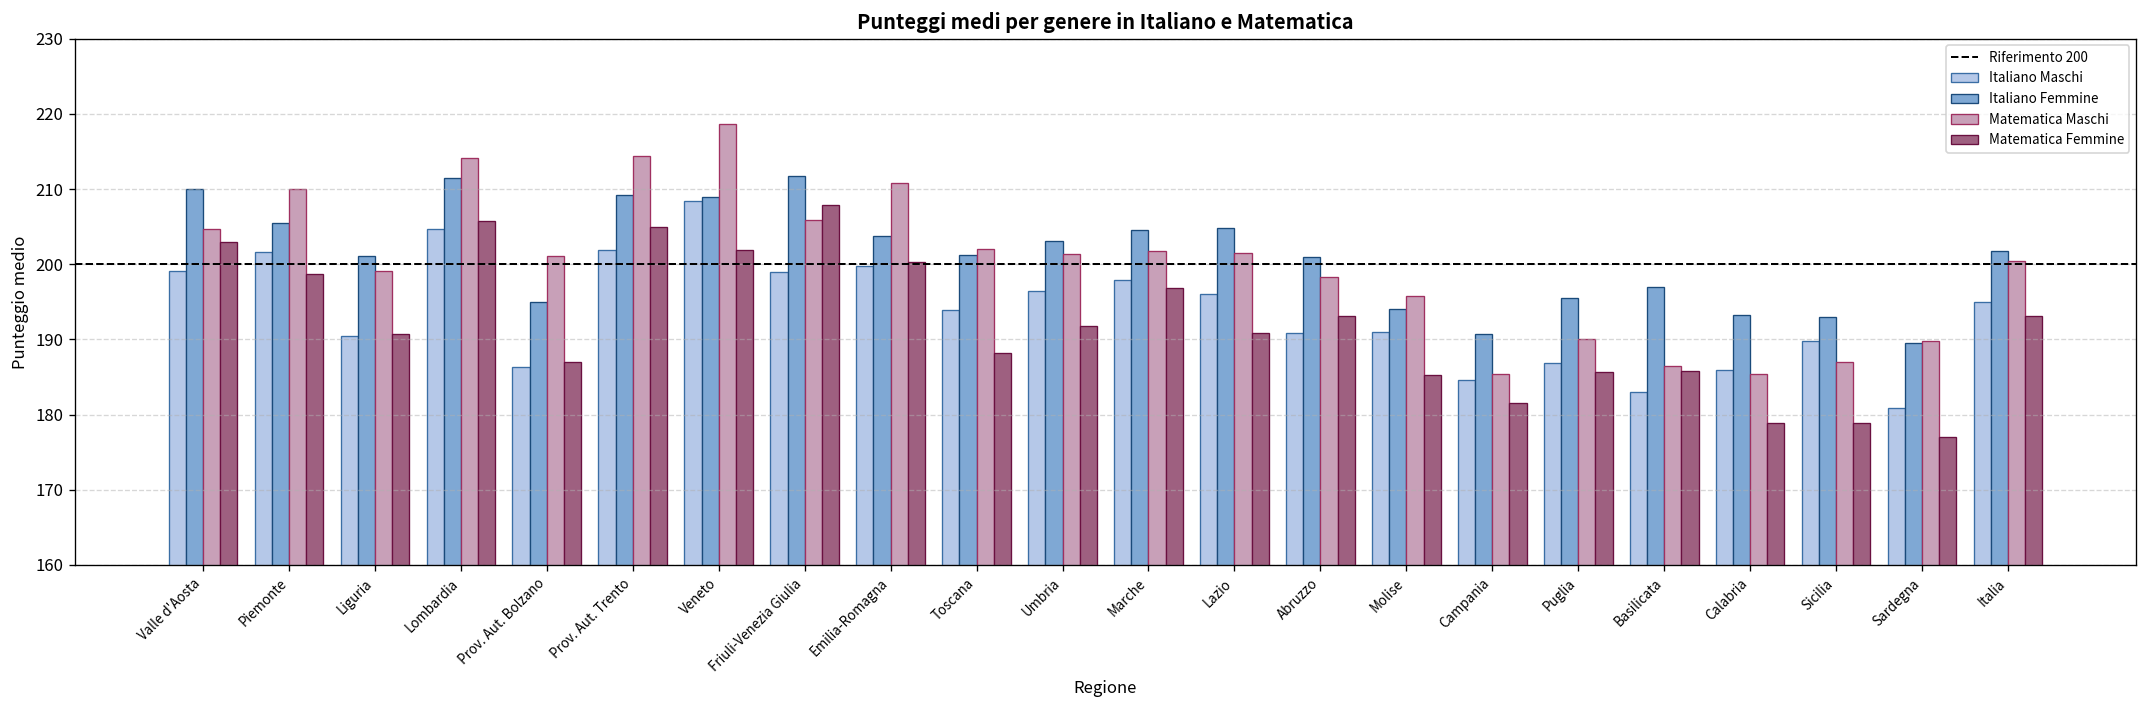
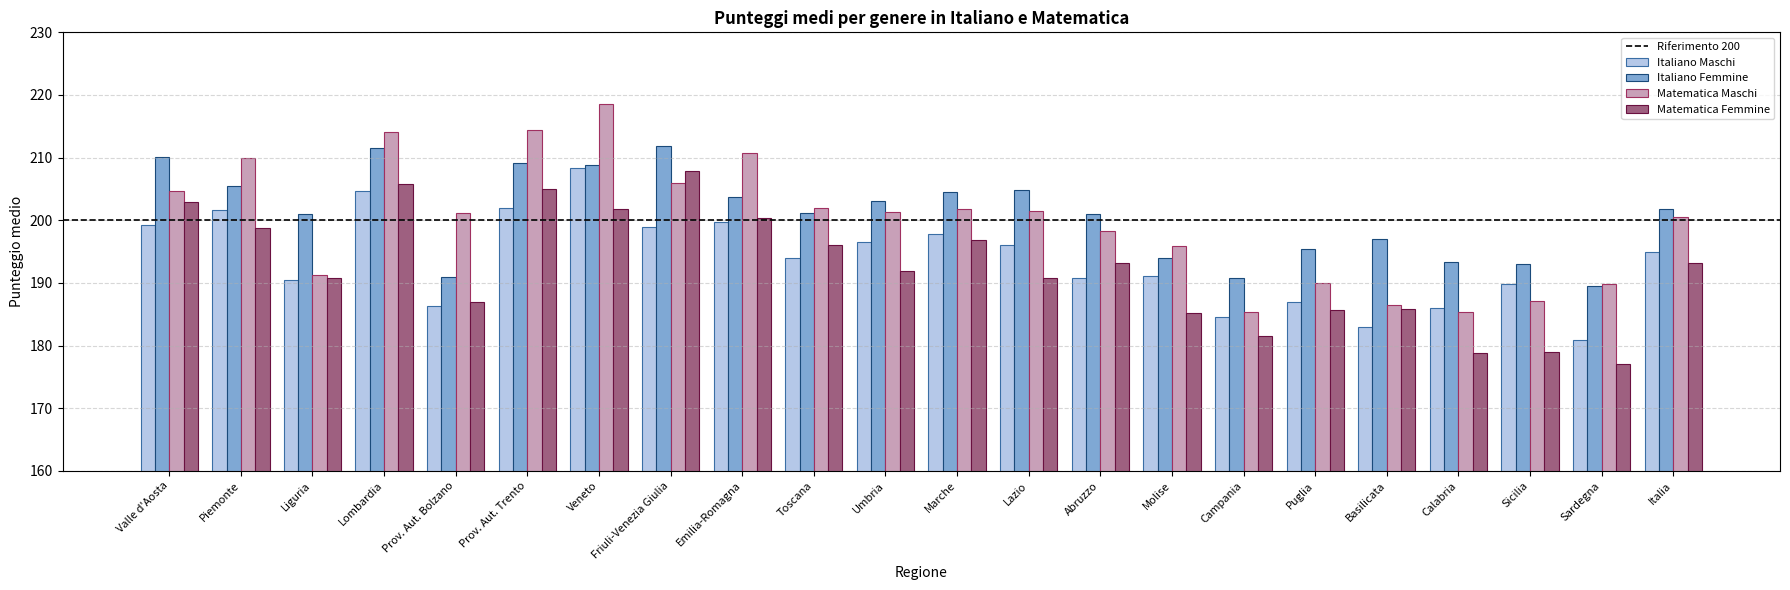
  {
    "Italiano Maschi": {
      "Valle d'Aosta": 199,
      "Piemonte": 202,
      "Liguria": 190,
      "Lombardia": 205,
      "Prov. Aut. Bolzano": 186,
      "Prov. Aut. Trento": 202,
      "Veneto": 208,
      "Friuli-Venezia Giulia": 199,
      "Emilia-Romagna": 200,
      "Toscana": 194,
      "Umbria": 197,
      "Marche": 198,
      "Lazio": 196,
      "Abruzzo": 191,
      "Molise": 191,
      "Campania": 185,
      "Puglia": 187,
      "Basilicata": 183,
      "Calabria": 186,
      "Sicilia": 190,
      "Sardegna": 181,
      "Italia": 195
    },
    "Italiano Femmine": {
      "Valle d'Aosta": 210,
      "Piemonte": 205,
      "Liguria": 201,
      "Lombardia": 212,
-     "Prov. Aut. Bolzano": 195,
+     "Prov. Aut. Bolzano": 191,
      "Prov. Aut. Trento": 209,
      "Veneto": 209,
      "Friuli-Venezia Giulia": 212,
      "Emilia-Romagna": 204,
      "Toscana": 201,
      "Umbria": 203,
      "Marche": 205,
      "Lazio": 205,
      "Abruzzo": 201,
      "Molise": 194,
      "Campania": 191,
      "Puglia": 195,
      "Basilicata": 197,
      "Calabria": 193,
      "Sicilia": 193,
      "Sardegna": 190,
      "Italia": 202
    },
    "Matematica Maschi": {
      "Valle d'Aosta": 205,
      "Piemonte": 210,
-     "Liguria": 199,
+     "Liguria": 191,
      "Lombardia": 214,
      "Prov. Aut. Bolzano": 201,
      "Prov. Aut. Trento": 214,
      "Veneto": 219,
      "Friuli-Venezia Giulia": 206,
      "Emilia-Romagna": 211,
      "Toscana": 202,
      "Umbria": 201,
      "Marche": 202,
      "Lazio": 201,
      "Abruzzo": 198,
      "Molise": 196,
      "Campania": 185,
      "Puglia": 190,
      "Basilicata": 186,
      "Calabria": 185,
      "Sicilia": 187,
      "Sardegna": 190,
      "Italia": 200
    },
    "Matematica Femmine": {
      "Valle d'Aosta": 203,
      "Piemonte": 199,
      "Liguria": 191,
      "Lombardia": 206,
      "Prov. Aut. Bolzano": 187,
      "Prov. Aut. Trento": 205,
      "Veneto": 202,
      "Friuli-Venezia Giulia": 208,
      "Emilia-Romagna": 200,
-     "Toscana": 188,
+     "Toscana": 196,
      "Umbria": 192,
      "Marche": 197,
      "Lazio": 191,
      "Abruzzo": 193,
      "Molise": 185,
      "Campania": 182,
      "Puglia": 186,
      "Basilicata": 186,
      "Calabria": 179,
      "Sicilia": 179,
      "Sardegna": 177,
      "Italia": 193
    }
  }
